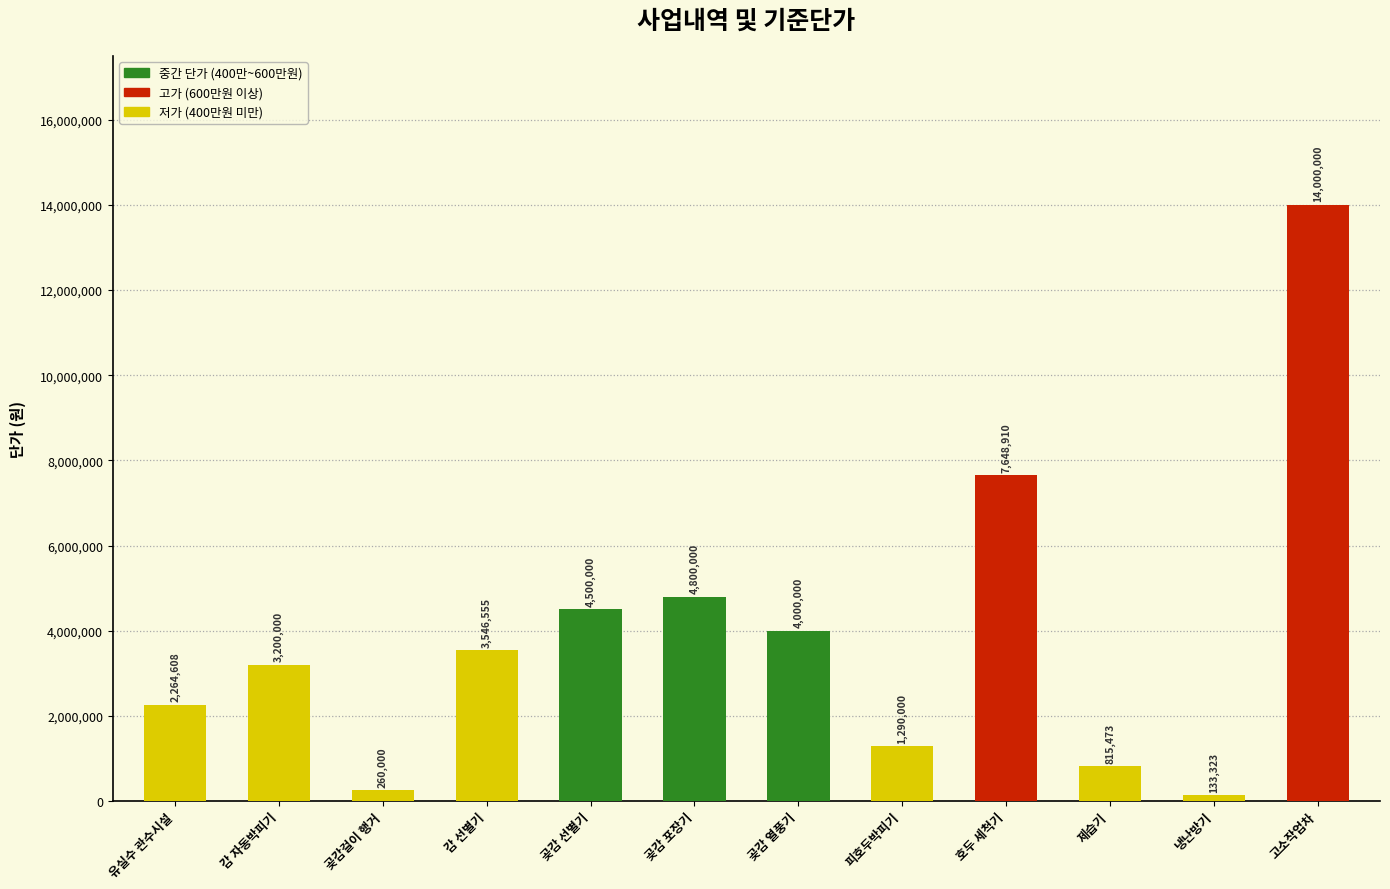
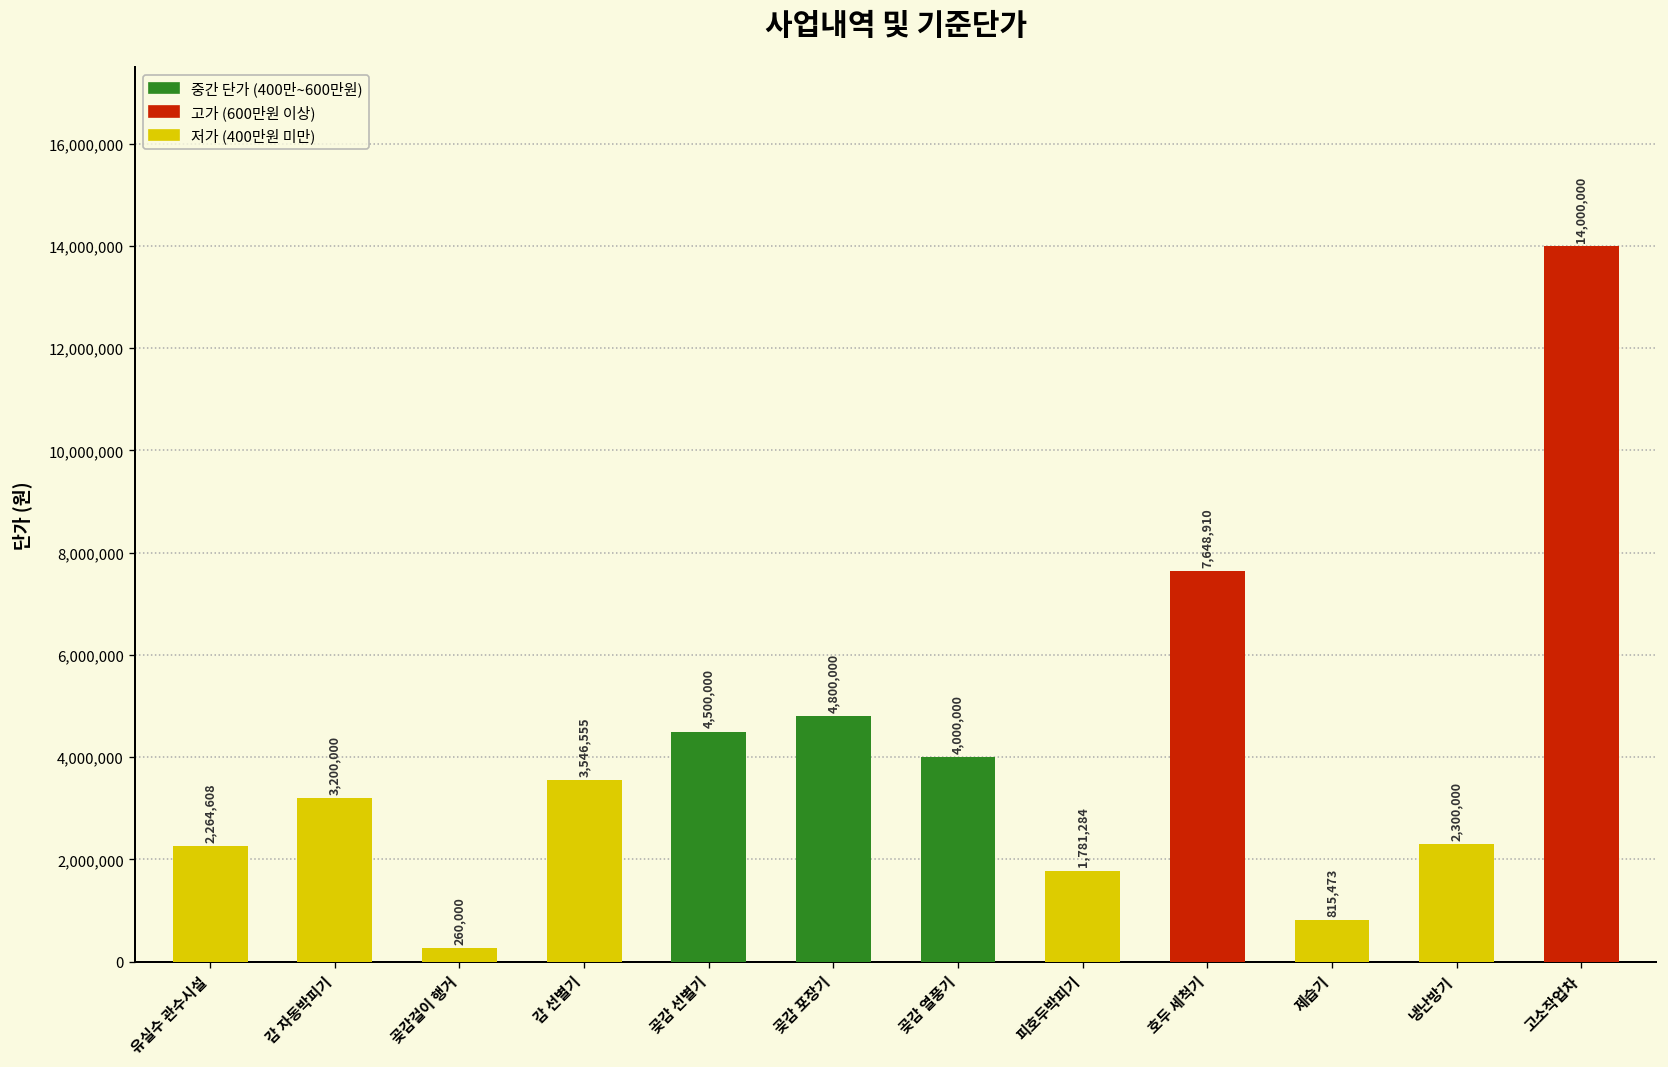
  {
    "유실수 관수시설": "2,264,608",
    "감 자동박피기": "3,200,000",
    "곶감걸이 행거": "260,000",
    "감 선별기": "3,546,555",
    "곶감 선별기": "4,500,000",
    "곶감 포장기": "4,800,000",
    "곶감 열풍기": "4,000,000",
-   "피호두박피기": "1,290,000",
+   "피호두박피기": "1,781,284",
    "호두 세척기": "7,648,910",
    "제습기": "815,473",
-   "냉난방기": "133,323",
+   "냉난방기": "2,300,000",
    "고소작업차": "14,000,000"
  }
